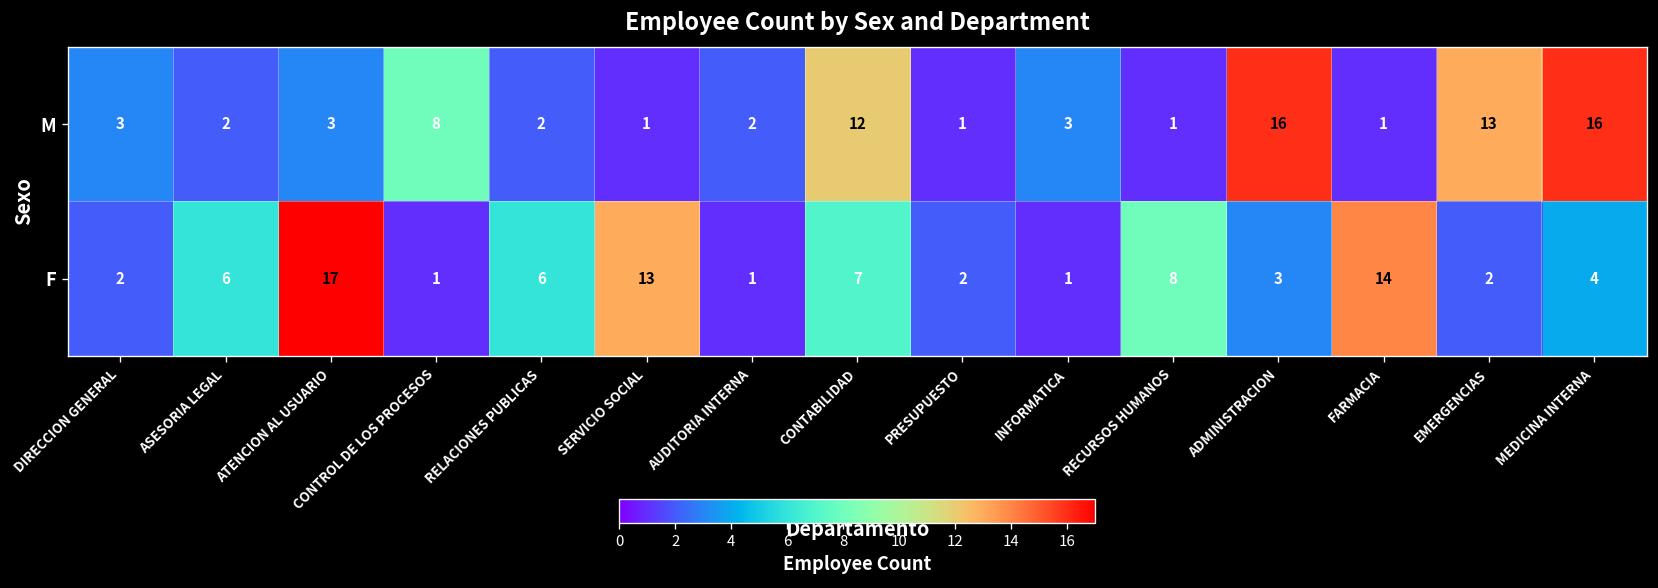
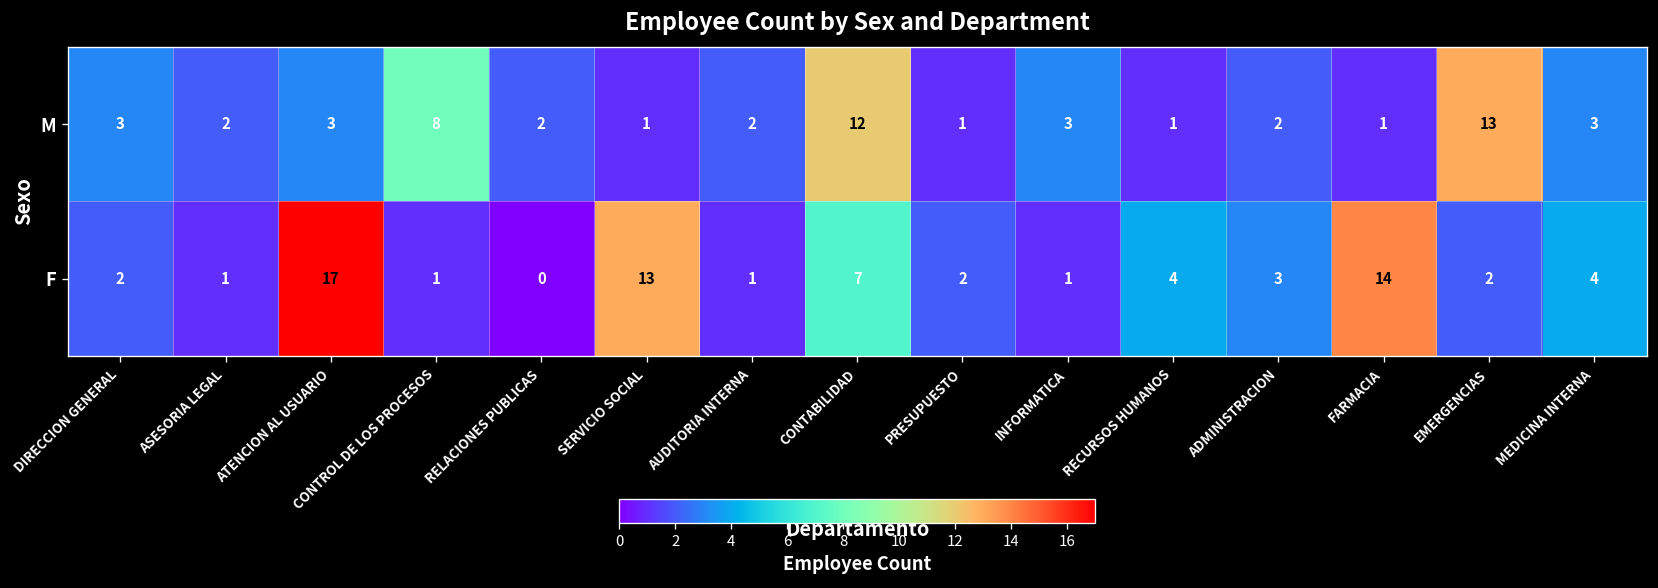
  {
    "M": {
      "DIRECCION GENERAL": 3,
      "ASESORIA LEGAL": 2,
      "ATENCION AL USUARIO": 3,
      "CONTROL DE LOS PROCESOS": 8,
      "RELACIONES PUBLICAS": 2,
      "SERVICIO SOCIAL": 1,
      "AUDITORIA INTERNA": 2,
      "CONTABILIDAD": 12,
      "PRESUPUESTO": 1,
      "INFORMATICA": 3,
      "RECURSOS HUMANOS": 1,
-     "ADMINISTRACION": 16,
+     "ADMINISTRACION": 2,
      "FARMACIA": 1,
      "EMERGENCIAS": 13,
-     "MEDICINA INTERNA": 16
+     "MEDICINA INTERNA": 3
    },
    "F": {
      "DIRECCION GENERAL": 2,
-     "ASESORIA LEGAL": 6,
+     "ASESORIA LEGAL": 1,
      "ATENCION AL USUARIO": 17,
      "CONTROL DE LOS PROCESOS": 1,
-     "RELACIONES PUBLICAS": 6,
+     "RELACIONES PUBLICAS": 0,
      "SERVICIO SOCIAL": 13,
      "AUDITORIA INTERNA": 1,
      "CONTABILIDAD": 7,
      "PRESUPUESTO": 2,
      "INFORMATICA": 1,
-     "RECURSOS HUMANOS": 8,
+     "RECURSOS HUMANOS": 4,
      "ADMINISTRACION": 3,
      "FARMACIA": 14,
      "EMERGENCIAS": 2,
      "MEDICINA INTERNA": 4
    }
  }
